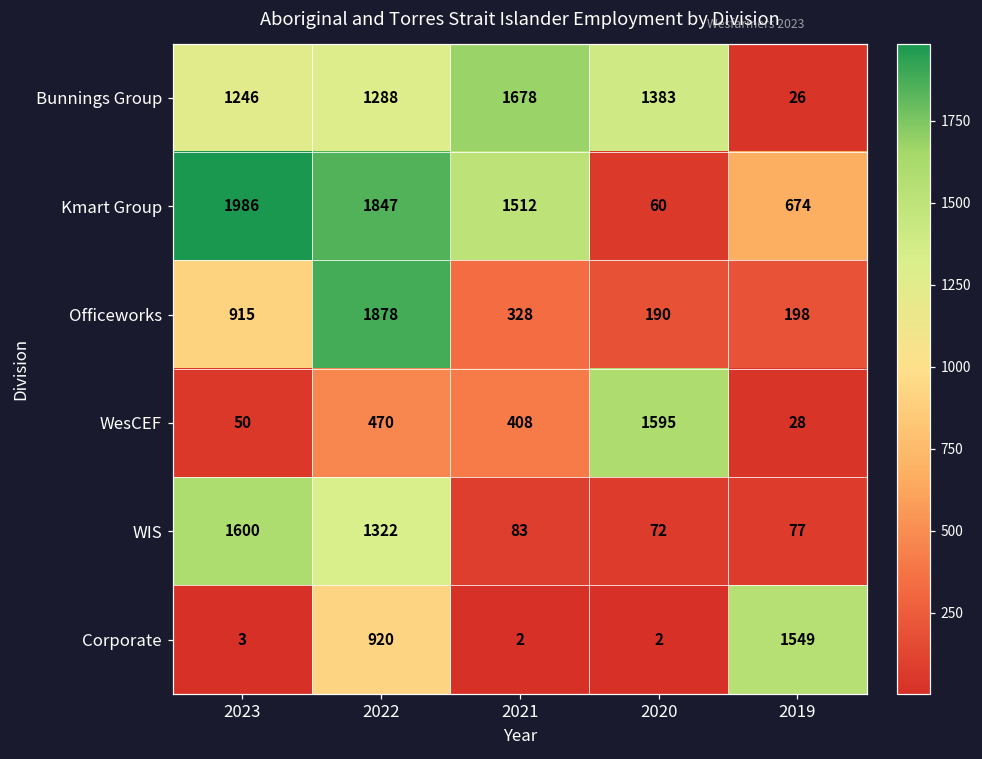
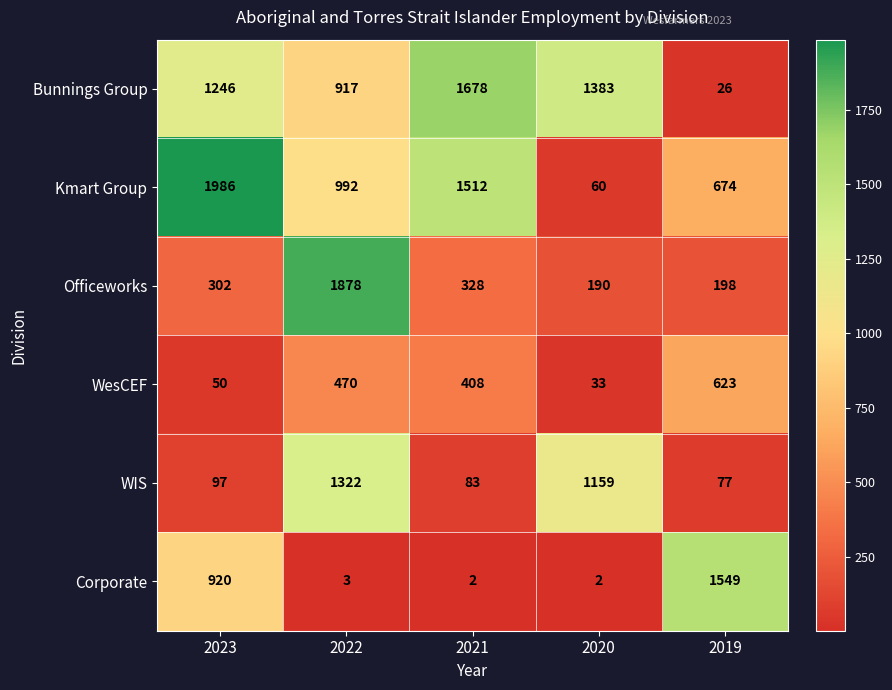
  {
    "Bunnings Group": {
      "2023": 1246,
-     "2022": 1288,
+     "2022": 917,
      "2021": 1678,
      "2020": 1383,
      "2019": 26
    },
    "Kmart Group": {
      "2023": 1986,
-     "2022": 1847,
+     "2022": 992,
      "2021": 1512,
      "2020": 60,
      "2019": 674
    },
    "Officeworks": {
-     "2023": 915,
+     "2023": 302,
      "2022": 1878,
      "2021": 328,
      "2020": 190,
      "2019": 198
    },
    "WesCEF": {
      "2023": 50,
      "2022": 470,
      "2021": 408,
-     "2020": 1595,
-     "2019": 28
+     "2020": 33,
+     "2019": 623
    },
    "WIS": {
-     "2023": 1600,
+     "2023": 97,
      "2022": 1322,
      "2021": 83,
-     "2020": 72,
+     "2020": 1159,
      "2019": 77
    },
    "Corporate": {
-     "2023": 3,
-     "2022": 920,
+     "2023": 920,
+     "2022": 3,
      "2021": 2,
      "2020": 2,
      "2019": 1549
    }
  }
